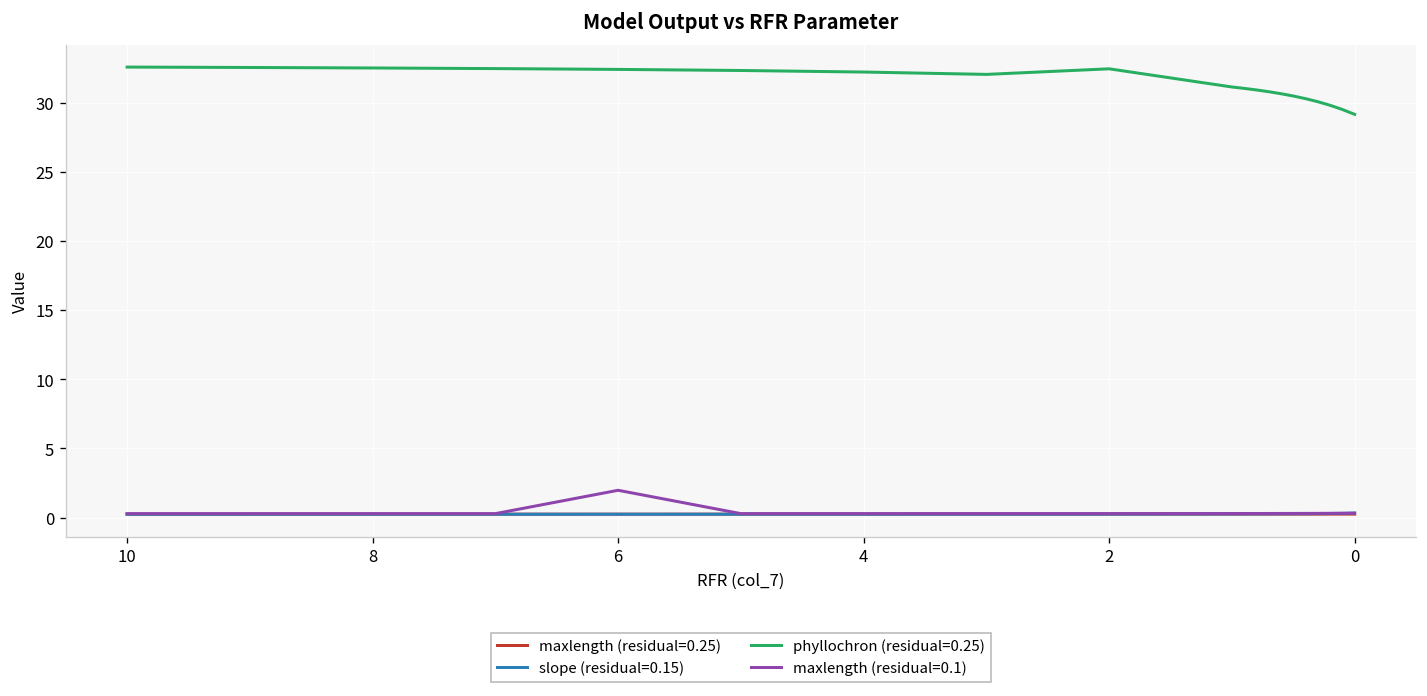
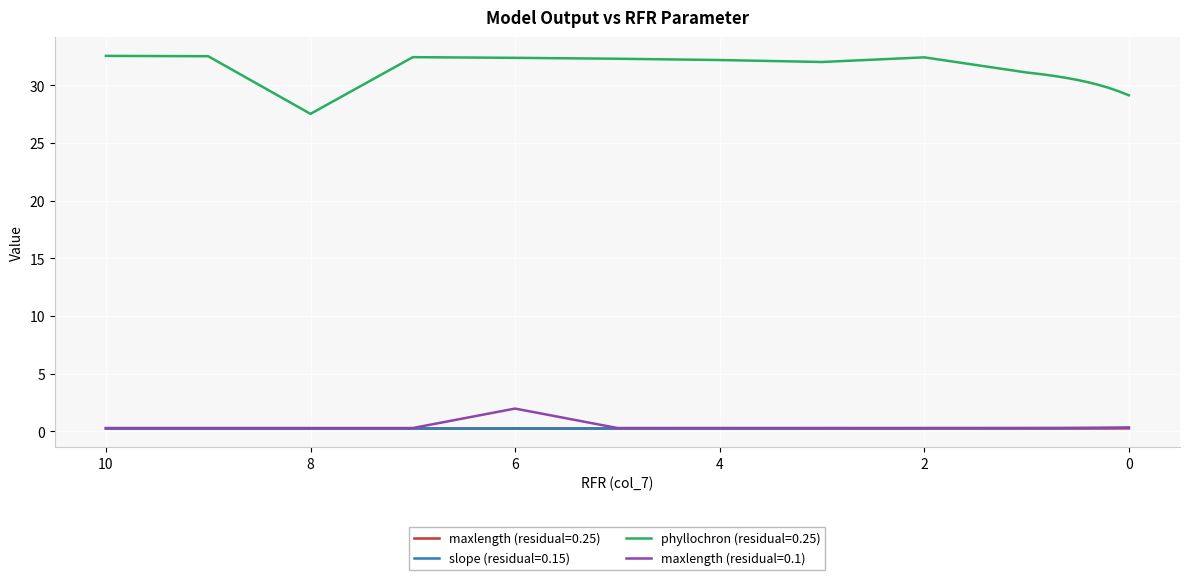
  {
    "phyllochron (residual=0.25)": {
      "10": 32.6,
-     "8": 32.5,
+     "8": 27.5,
      "6": 32.4,
      "4": 32.2,
      "2": 32.4,
      "0": 29.1
    },
    "maxlength (residual=0.1)": {
      "6": 2.0
    }
  }
